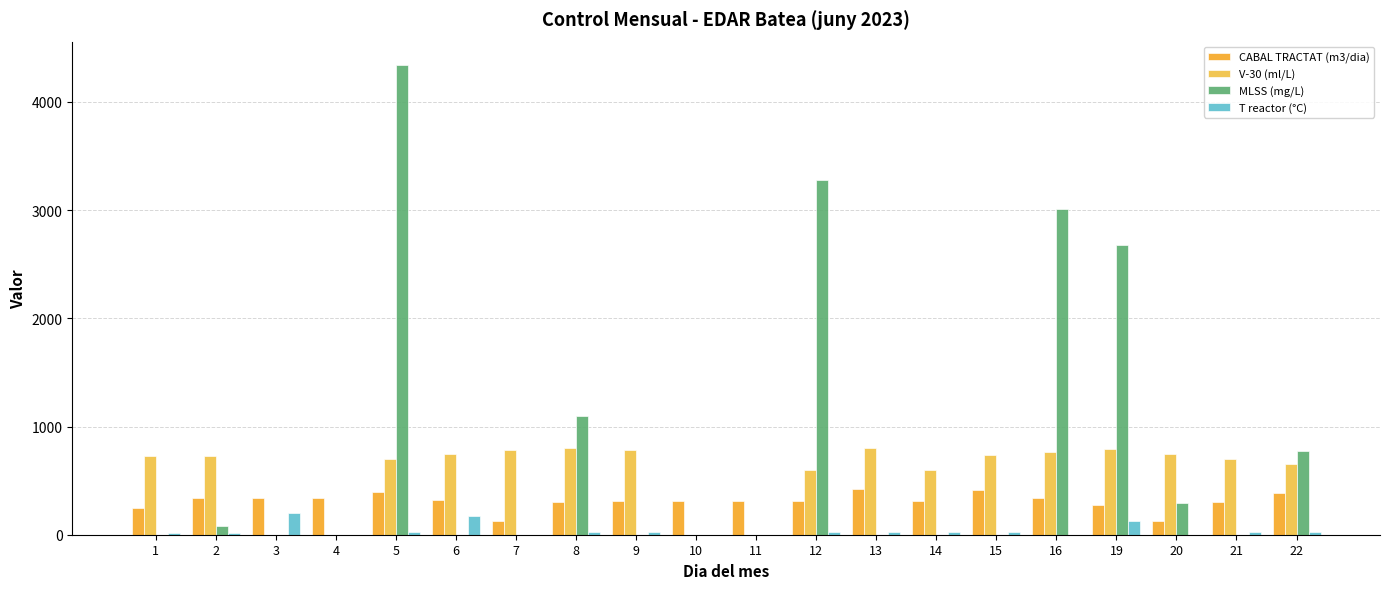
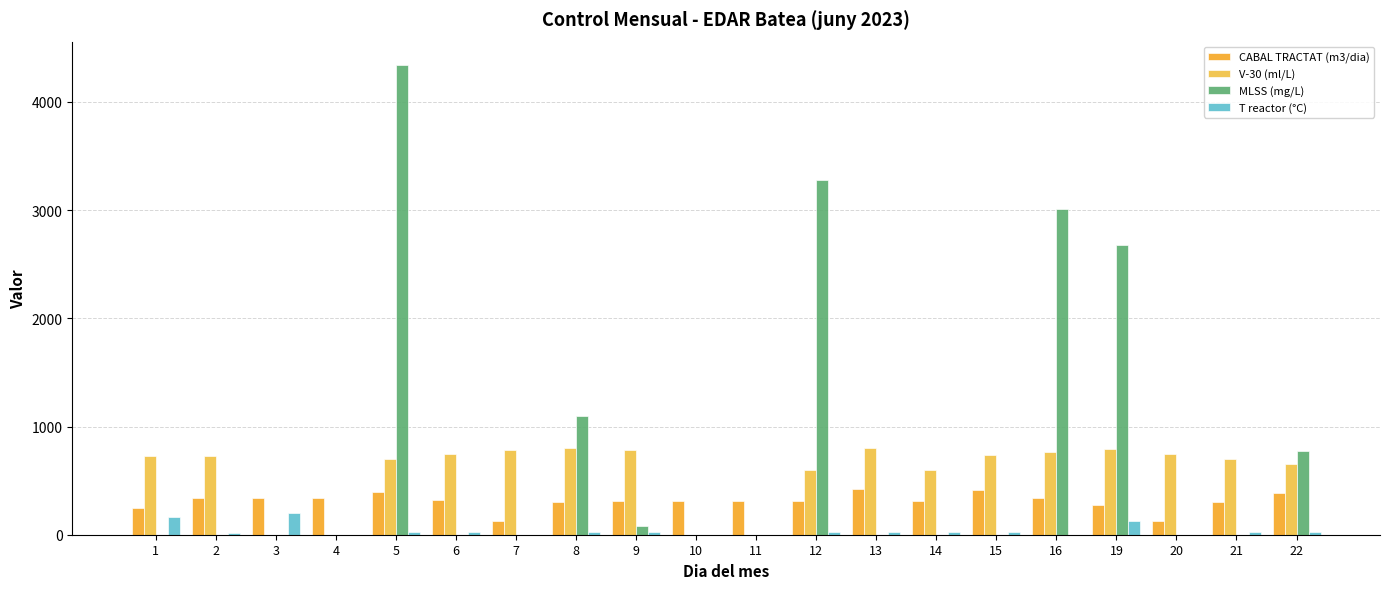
  {
    "MLSS (mg/L)": {
      "1": 0,
-     "2": 80,
+     "2": 0,
      "3": 0,
      "4": 0,
      "5": 4340,
      "6": 0,
      "7": 0,
      "8": 1090,
-     "9": 0,
+     "9": 80,
      "10": 0,
      "11": 0,
      "12": 3280,
      "13": 0,
      "14": 0,
      "15": 0,
      "16": 3010,
      "19": 2680,
-     "20": 290,
+     "20": 0,
      "21": 0,
      "22": 780
    },
    "T reactor (°C)": {
-     "1": 20,
+     "1": 170,
      "3": 200,
      "4": 0,
-     "6": 170,
+     "6": 20,
      "7": 0,
      "10": 0,
      "11": 0,
      "16": 0,
      "19": 120,
      "20": 0
    }
  }
